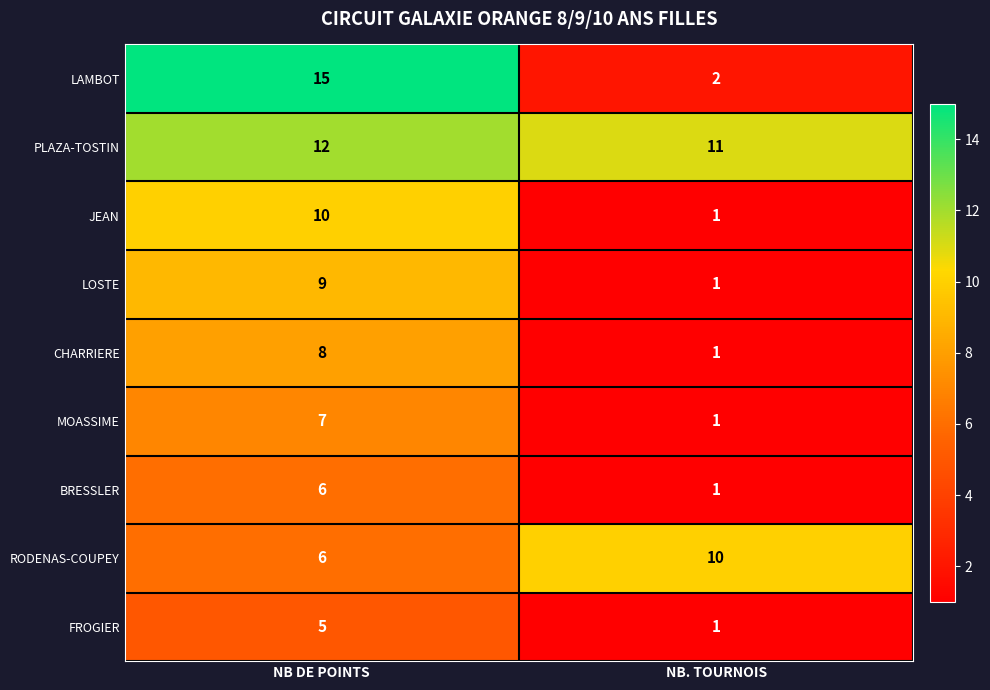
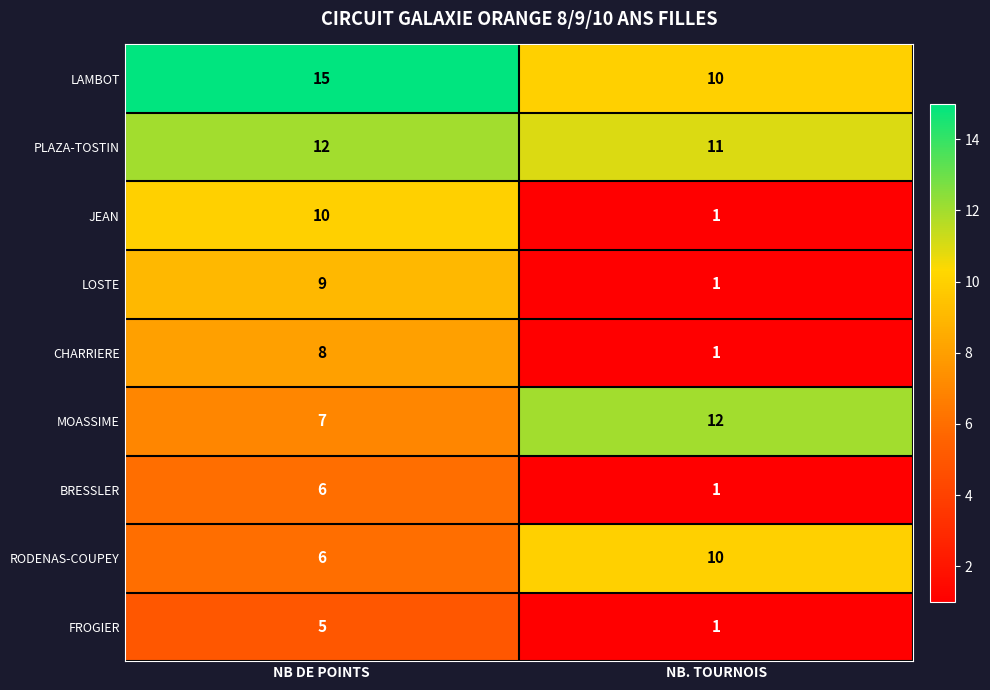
  {
    "LAMBOT": {
      "NB DE POINTS": 15,
-     "NB. TOURNOIS": 2
+     "NB. TOURNOIS": 10
    },
    "PLAZA-TOSTIN": {
      "NB DE POINTS": 12,
      "NB. TOURNOIS": 11
    },
    "JEAN": {
      "NB DE POINTS": 10,
      "NB. TOURNOIS": 1
    },
    "LOSTE": {
      "NB DE POINTS": 9,
      "NB. TOURNOIS": 1
    },
    "CHARRIERE": {
      "NB DE POINTS": 8,
      "NB. TOURNOIS": 1
    },
    "MOASSIME": {
      "NB DE POINTS": 7,
-     "NB. TOURNOIS": 1
+     "NB. TOURNOIS": 12
    },
    "BRESSLER": {
      "NB DE POINTS": 6,
      "NB. TOURNOIS": 1
    },
    "RODENAS-COUPEY": {
      "NB DE POINTS": 6,
      "NB. TOURNOIS": 10
    },
    "FROGIER": {
      "NB DE POINTS": 5,
      "NB. TOURNOIS": 1
    }
  }
